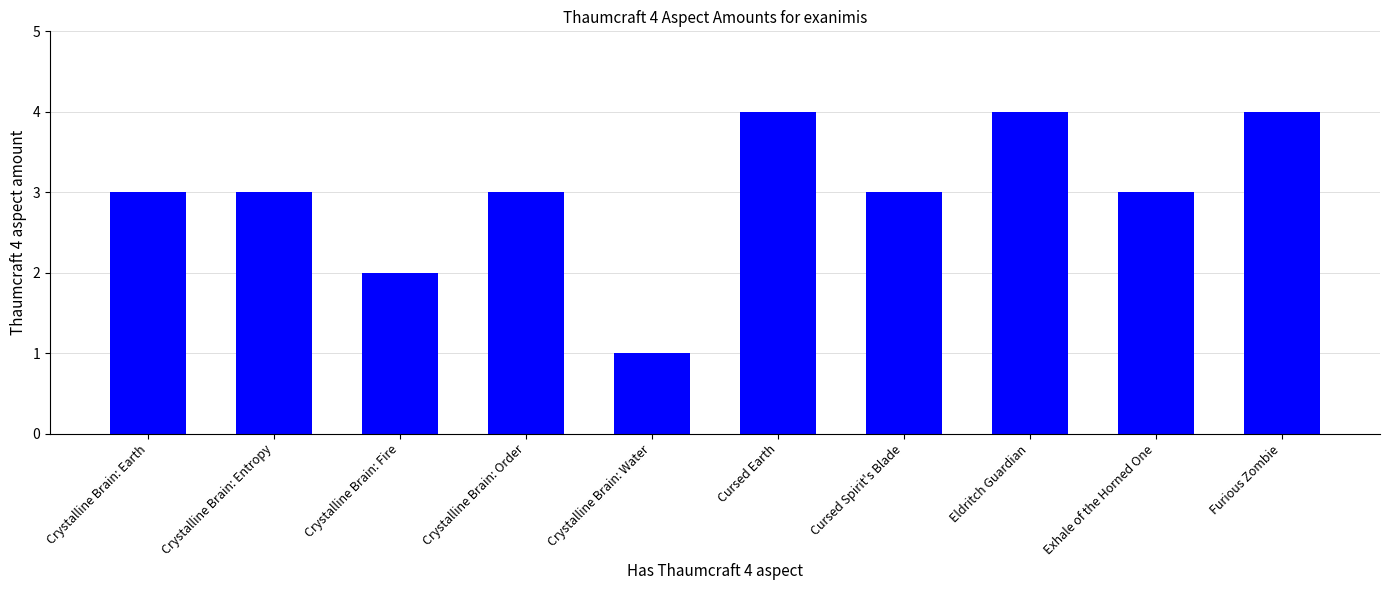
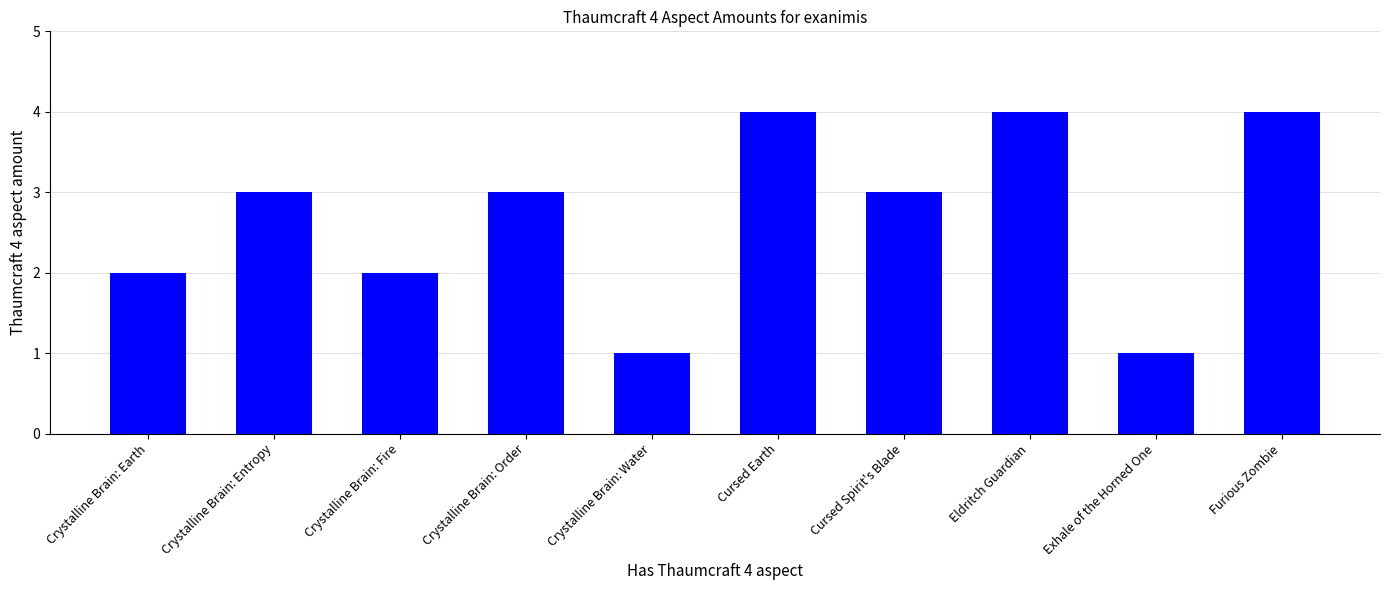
  {
-   "Crystalline Brain: Earth": 3,
+   "Crystalline Brain: Earth": 2,
    "Crystalline Brain: Entropy": 3,
    "Crystalline Brain: Fire": 2,
    "Crystalline Brain: Order": 3,
    "Crystalline Brain: Water": 1,
    "Cursed Earth": 4,
    "Cursed Spirit's Blade": 3,
    "Eldritch Guardian": 4,
-   "Exhale of the Horned One": 3,
+   "Exhale of the Horned One": 1,
    "Furious Zombie": 4
  }
